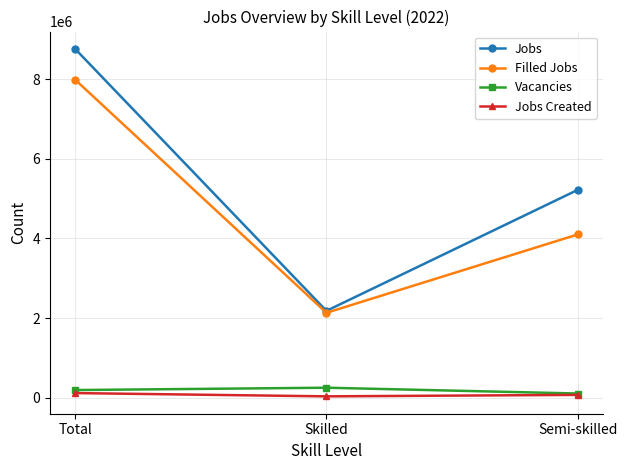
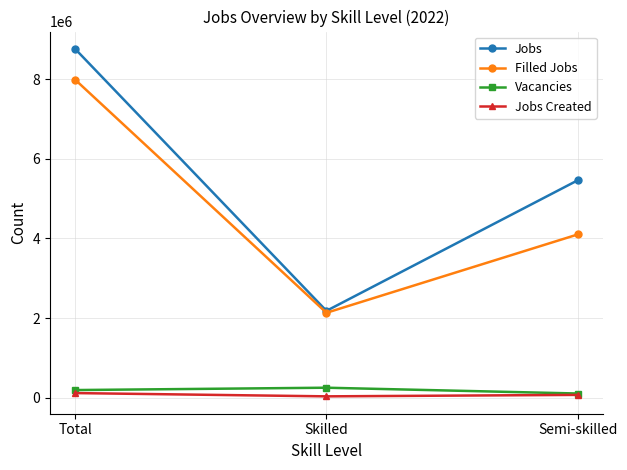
  {
    "Jobs": {
      "Total": 8800000,
-     "Semi-skilled": 5200000
+     "Semi-skilled": 5500000
    },
    "Filled Jobs": {
      "Total": 8000000,
      "Semi-skilled": 4100000
    },
    "Vacancies": {
      "Total": 200000,
      "Skilled": 300000
    },
    "Jobs Created": {
      "Total": 100000,
      "Skilled": 0
    }
  }
